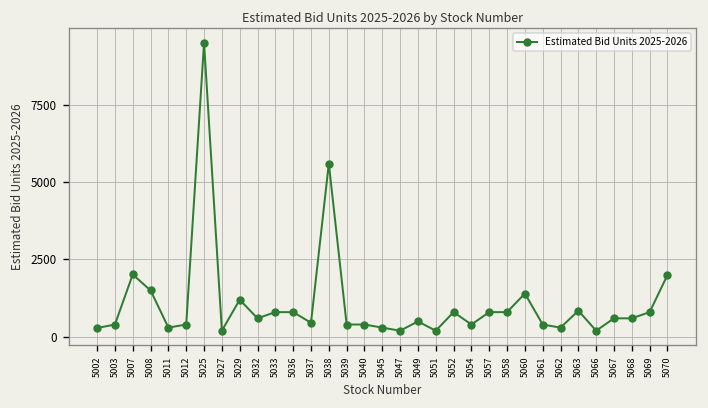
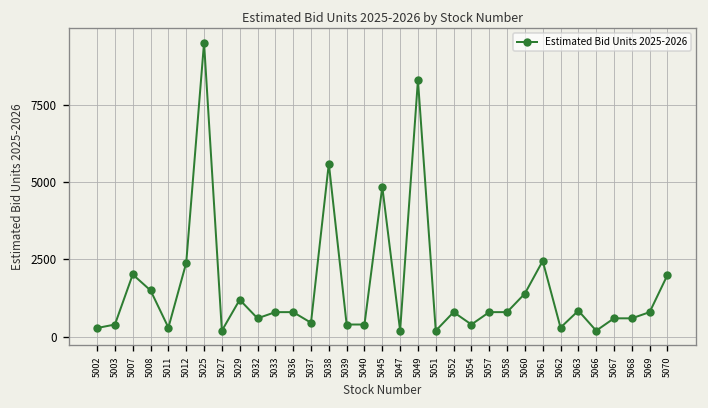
  {
    "5002": 300,
    "5003": 400,
    "5007": 2000,
    "5008": 1500,
    "5011": 300,
-   "5012": 400,
+   "5012": 2400,
    "5025": 9500,
    "5027": 200,
    "5029": 1200,
    "5032": 600,
    "5033": 800,
    "5036": 800,
    "5037": 500,
    "5038": 5600,
    "5039": 400,
    "5040": 400,
-   "5045": 300,
+   "5045": 4800,
    "5047": 200,
-   "5049": 500,
+   "5049": 8300,
    "5051": 200,
    "5052": 800,
    "5054": 400,
    "5057": 800,
    "5058": 800,
    "5060": 1400,
-   "5061": 400,
+   "5061": 2500,
    "5062": 300,
    "5063": 800,
    "5066": 200,
    "5067": 600,
    "5068": 600,
    "5069": 800,
    "5070": 2000
  }
